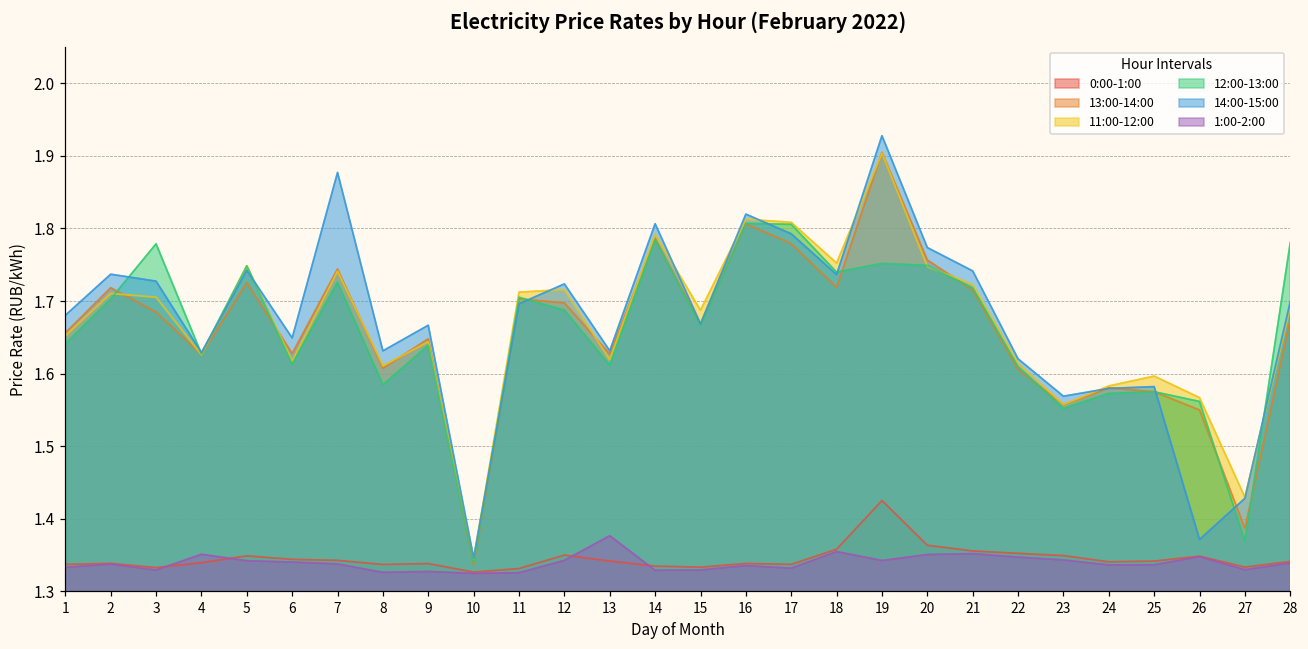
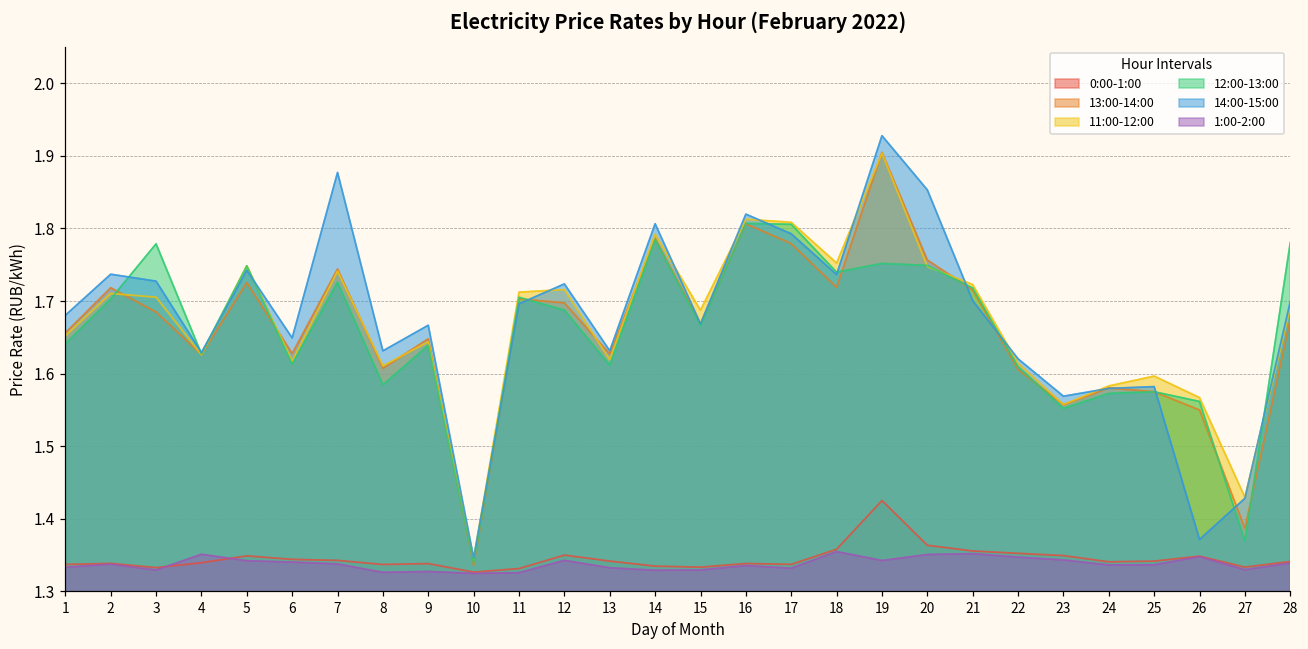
  {
    "12:00-13:00": {
      "1": 1.64,
      "2": 1.70,
      "3": 1.78,
      "6": 1.61,
      "7": 1.73,
      "8": 1.58,
      "9": 1.64,
      "12": 1.69,
      "13": 1.61,
      "19": 1.75,
      "23": 1.55,
      "24": 1.57,
      "26": 1.56,
      "27": 1.37,
      "28": 1.78
    },
    "14:00-15:00": {
      "1": 1.68,
      "2": 1.74,
      "3": 1.73,
      "5": 1.74,
      "6": 1.65,
      "7": 1.88,
      "8": 1.63,
      "9": 1.67,
      "11": 1.70,
      "12": 1.72,
      "13": 1.63,
      "14": 1.81,
      "16": 1.82,
      "17": 1.79,
      "19": 1.93,
-     "20": 1.77,
-     "21": 1.74,
+     "20": 1.85,
+     "21": 1.70,
      "22": 1.62,
      "23": 1.57,
      "25": 1.58,
      "26": 1.37,
      "28": 1.70
    },
    "1:00-2:00": {
      "1": 1.33,
      "4": 1.35,
      "5": 1.34,
      "7": 1.34,
      "8": 1.33,
      "9": 1.33,
      "11": 1.33,
      "12": 1.34,
-     "13": 1.38,
+     "13": 1.33,
      "14": 1.33,
      "15": 1.33,
      "17": 1.33,
      "19": 1.34,
      "20": 1.35,
      "22": 1.35,
      "23": 1.34,
      "24": 1.34,
      "25": 1.34
    }
  }
